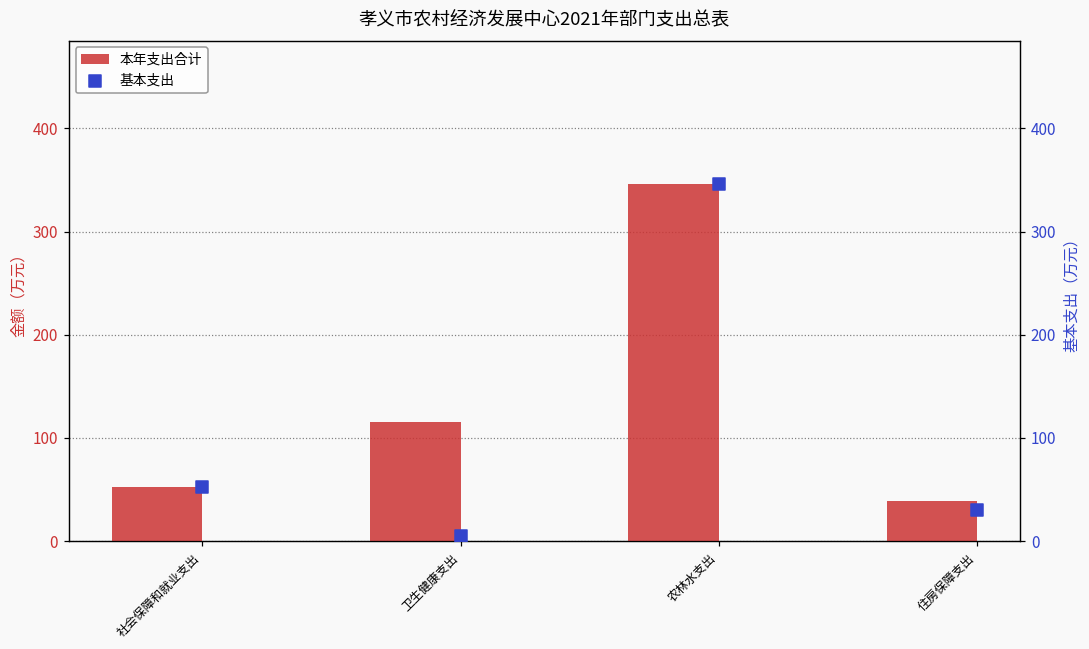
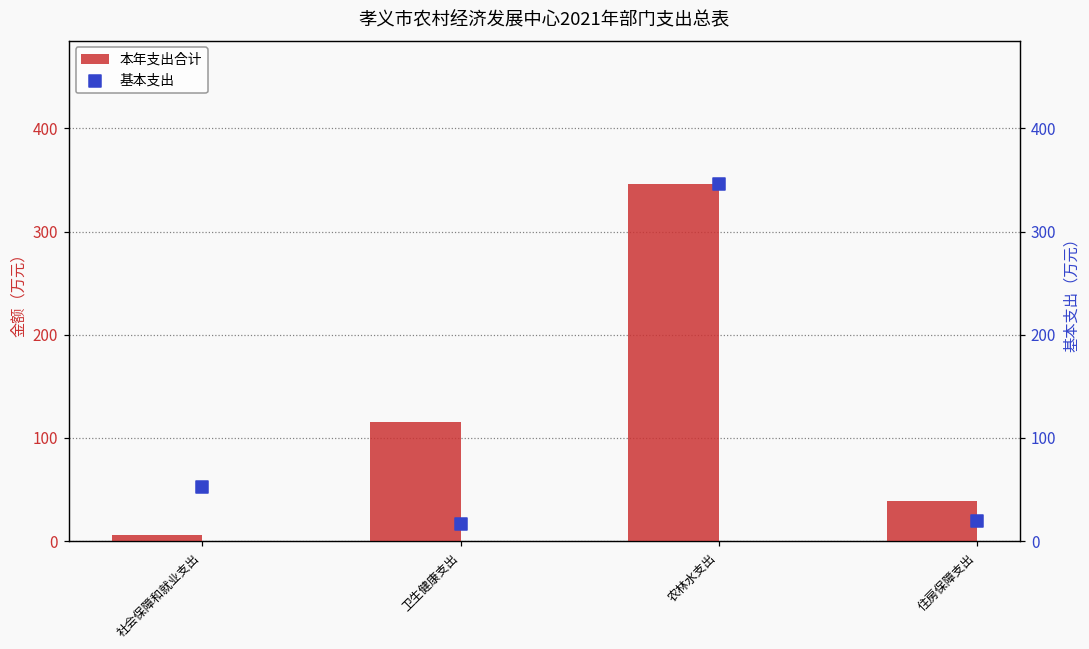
  {
    "本年支出合计": {
-     "社会保障和就业支出": 50,
+     "社会保障和就业支出": 10,
      "卫生健康支出": 120,
      "农林水支出": 350,
      "住房保障支出": 40
    },
    "基本支出": {
-     "卫生健康支出": 10,
-     "住房保障支出": 30
+     "卫生健康支出": 20,
+     "住房保障支出": 20
    }
  }
